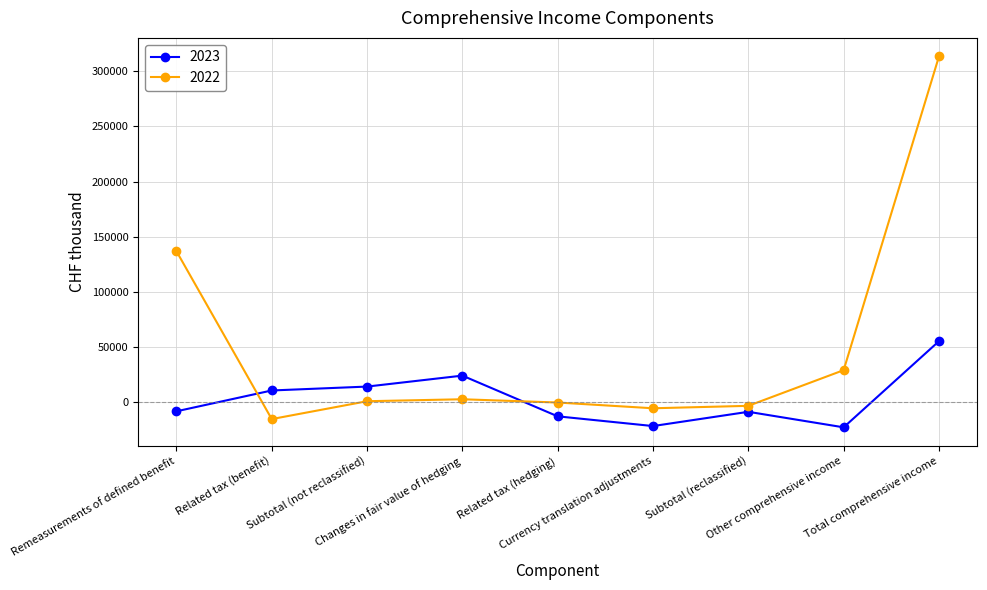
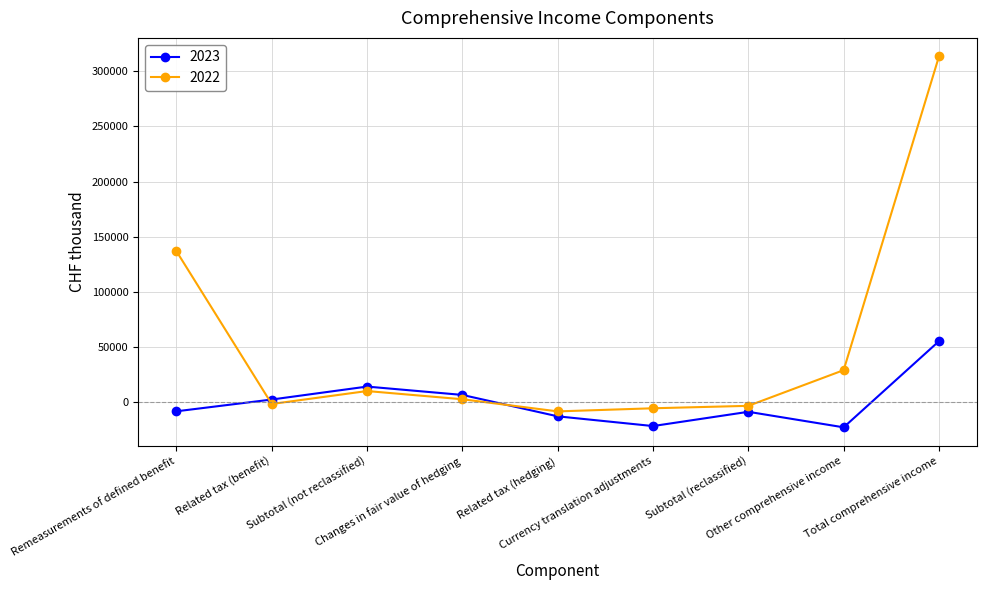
  {
    "2023": {
      "Remeasurements of defined benefit": -8000,
-     "Related tax (benefit)": 11000,
+     "Related tax (benefit)": 2000,
      "Subtotal (not reclassified)": 14000,
-     "Changes in fair value of hedging": 24000,
+     "Changes in fair value of hedging": 7000,
      "Related tax (hedging)": -13000,
      "Currency translation adjustments": -22000,
      "Subtotal (reclassified)": -9000,
      "Other comprehensive income": -23000,
      "Total comprehensive income": 55000
    },
    "2022": {
      "Remeasurements of defined benefit": 137000,
-     "Related tax (benefit)": -15000,
-     "Subtotal (not reclassified)": 1000,
+     "Related tax (benefit)": -2000,
+     "Subtotal (not reclassified)": 10000,
      "Changes in fair value of hedging": 3000,
-     "Related tax (hedging)": 0,
+     "Related tax (hedging)": -8000,
      "Currency translation adjustments": -6000,
      "Subtotal (reclassified)": -3000,
      "Other comprehensive income": 29000,
      "Total comprehensive income": 313000
    }
  }
